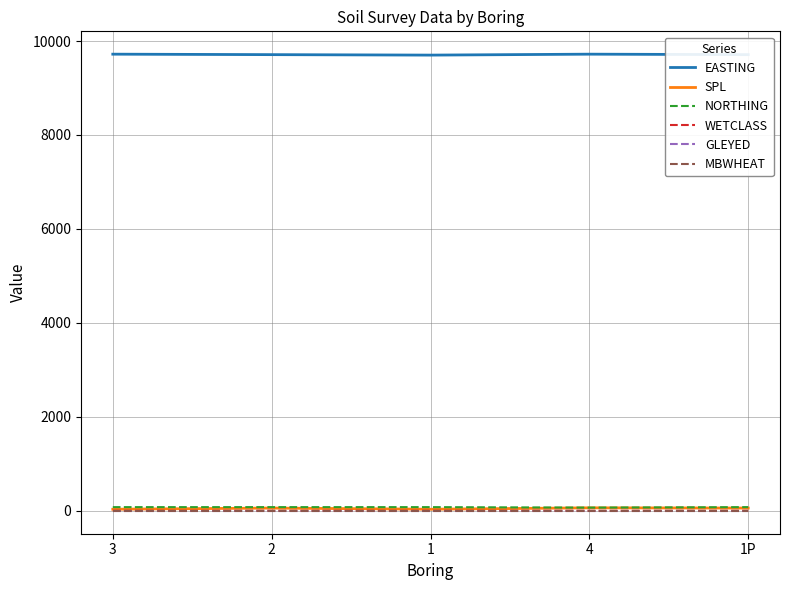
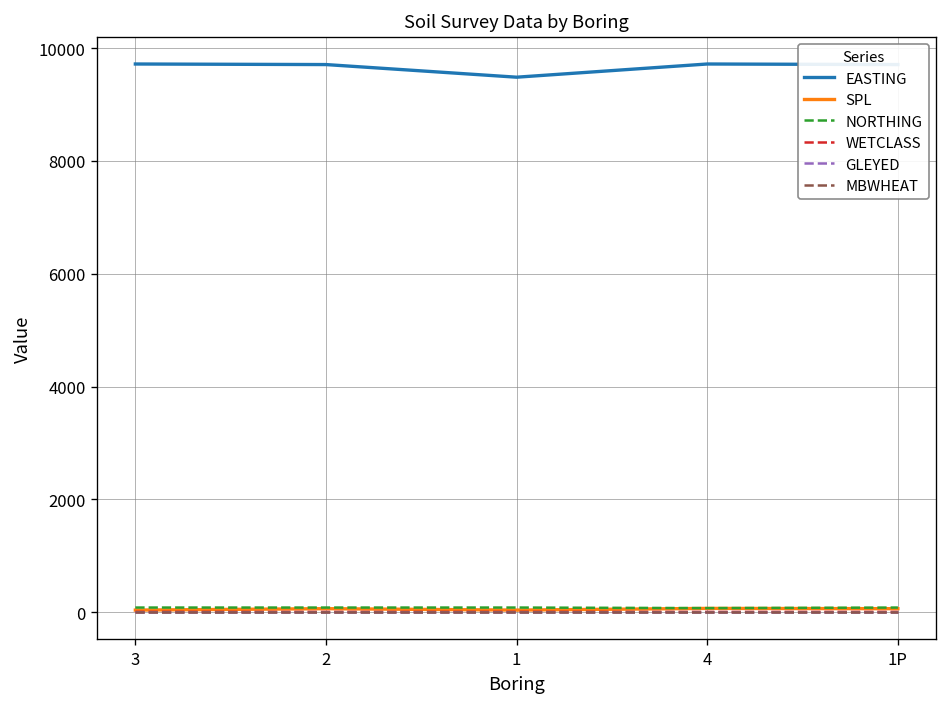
  {
    "EASTING": {
      "3": 9700,
      "2": 9700,
-     "1": 9700,
+     "1": 9500,
      "4": 9700
    },
    "MBWHEAT": {
      "2": 0,
      "4": 0,
      "1P": 0
    }
  }
